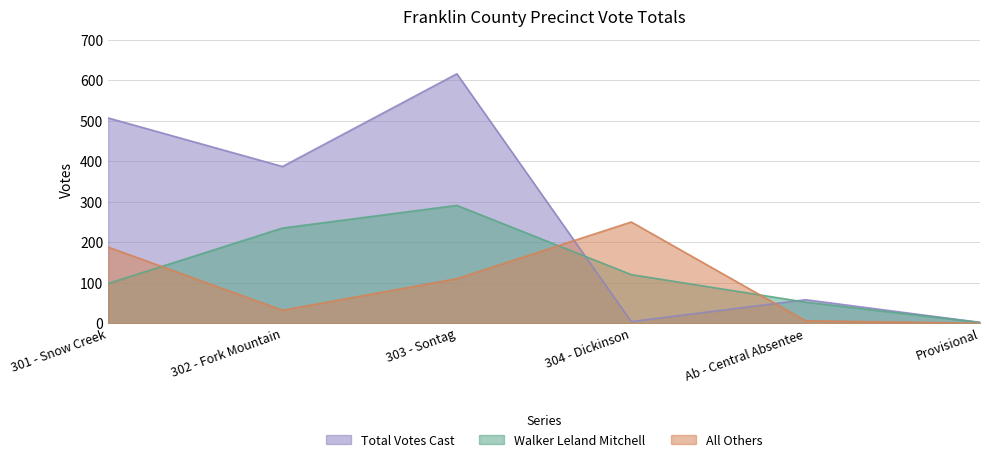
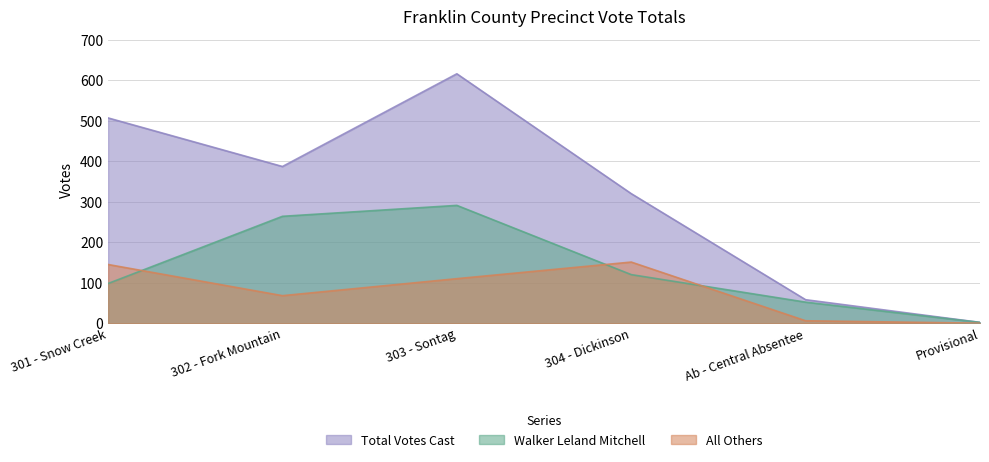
  {
    "Total Votes Cast": {
      "301 - Snow Creek": 510,
      "302 - Fork Mountain": 390,
      "303 - Sontag": 620,
-     "304 - Dickinson": 0
+     "304 - Dickinson": 320
    },
    "Walker Leland Mitchell": {
      "301 - Snow Creek": 100,
-     "302 - Fork Mountain": 240,
+     "302 - Fork Mountain": 260,
      "303 - Sontag": 290,
      "304 - Dickinson": 120
    },
    "All Others": {
-     "301 - Snow Creek": 190,
-     "302 - Fork Mountain": 30,
+     "301 - Snow Creek": 150,
+     "302 - Fork Mountain": 70,
      "303 - Sontag": 110,
-     "304 - Dickinson": 250,
+     "304 - Dickinson": 150,
      "Ab - Central Absentee": 10
    }
  }
